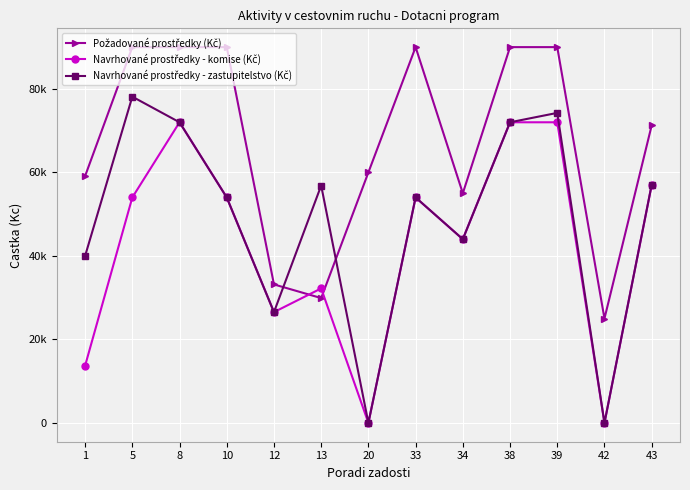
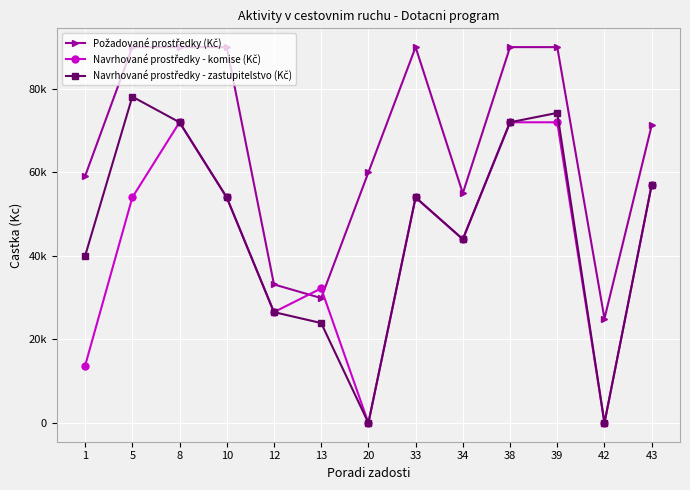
  {
    "Požadované prostředky (Kč)": {
      "1": 59000,
      "12": 33000,
      "13": 30000,
      "20": 60000,
      "33": 90000,
      "34": 55000,
      "38": 90000,
      "39": 90000,
      "42": 25000,
      "43": 71000
    },
    "Navrhované prostředky - komise (Kč)": {
      "1": 14000,
      "5": 54000,
      "13": 32000,
      "39": 72000
    },
    "Navrhované prostředky - zastupitelstvo (Kč)": {
      "1": 40000,
      "5": 78000,
-     "13": 57000,
+     "13": 24000,
      "39": 74000
    }
  }
